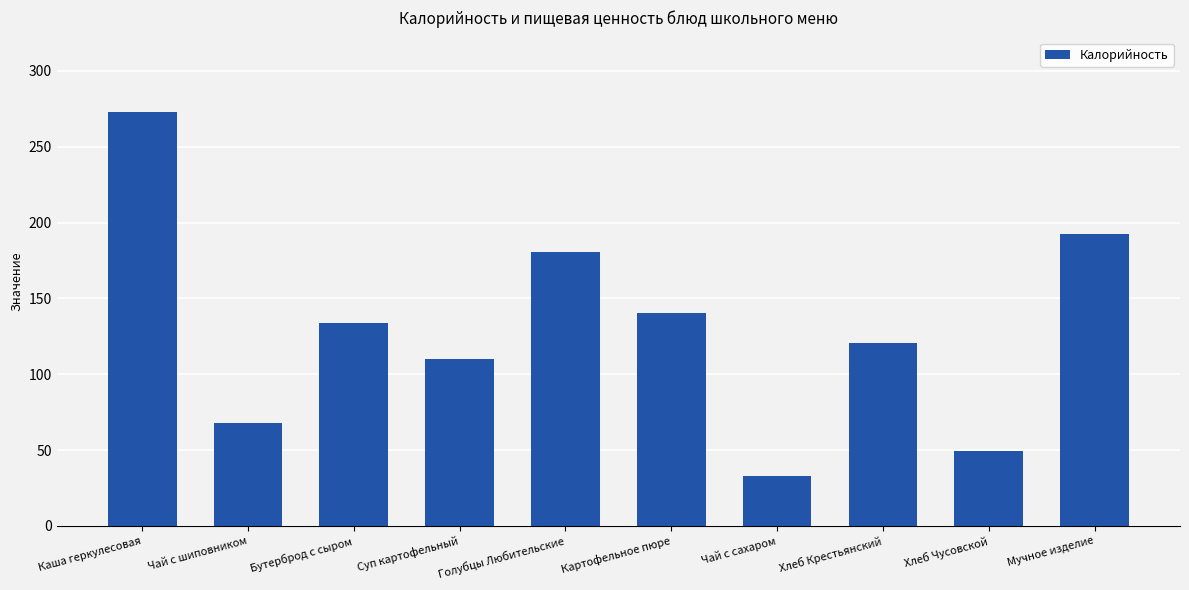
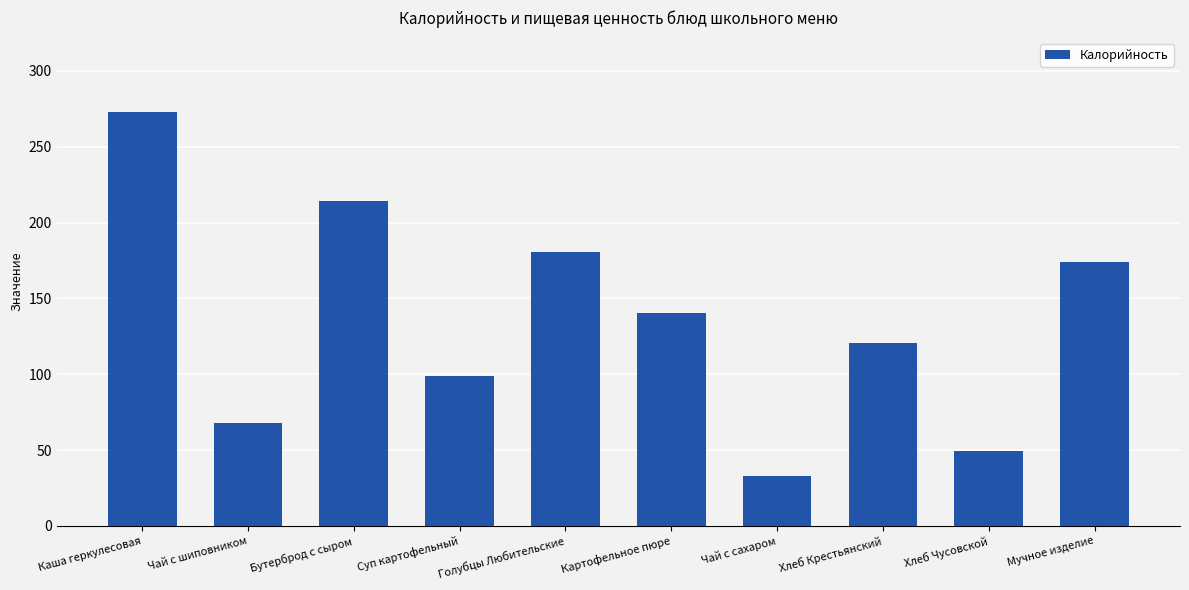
  {
    "Каша геркулесовая": 273,
    "Чай с шиповником": 68,
-   "Бутерброд с сыром": 134,
-   "Суп картофельный": 110,
+   "Бутерброд с сыром": 214,
+   "Суп картофельный": 99,
    "Голубцы Любительские": 181,
    "Картофельное пюре": 141,
    "Чай с сахаром": 33,
    "Хлеб Крестьянский": 121,
    "Хлеб Чусовской": 50,
-   "Мучное изделие": 193
+   "Мучное изделие": 174
  }
